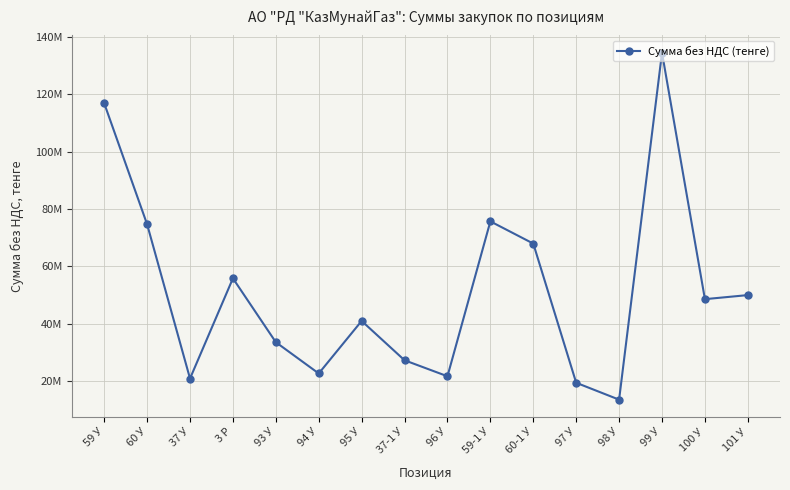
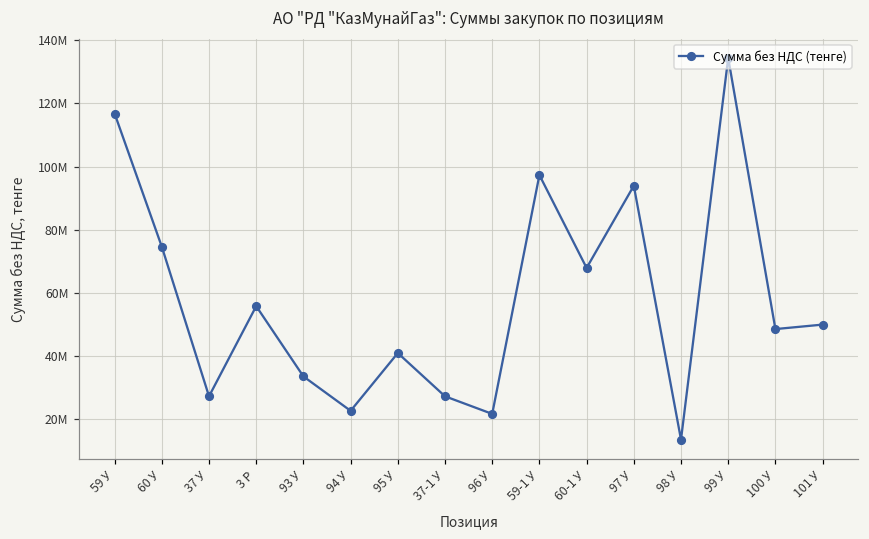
  {
    "59 У": 117000000,
    "60 У": 75000000,
-   "37 У": 21000000,
+   "37 У": 27000000,
    "3 Р": 56000000,
    "93 У": 34000000,
    "94 У": 23000000,
    "95 У": 41000000,
    "37-1 У": 27000000,
    "96 У": 22000000,
-   "59-1 У": 76000000,
+   "59-1 У": 97000000,
    "60-1 У": 68000000,
-   "97 У": 19000000,
+   "97 У": 94000000,
    "98 У": 14000000,
    "100 У": 49000000,
    "101 У": 50000000
  }
